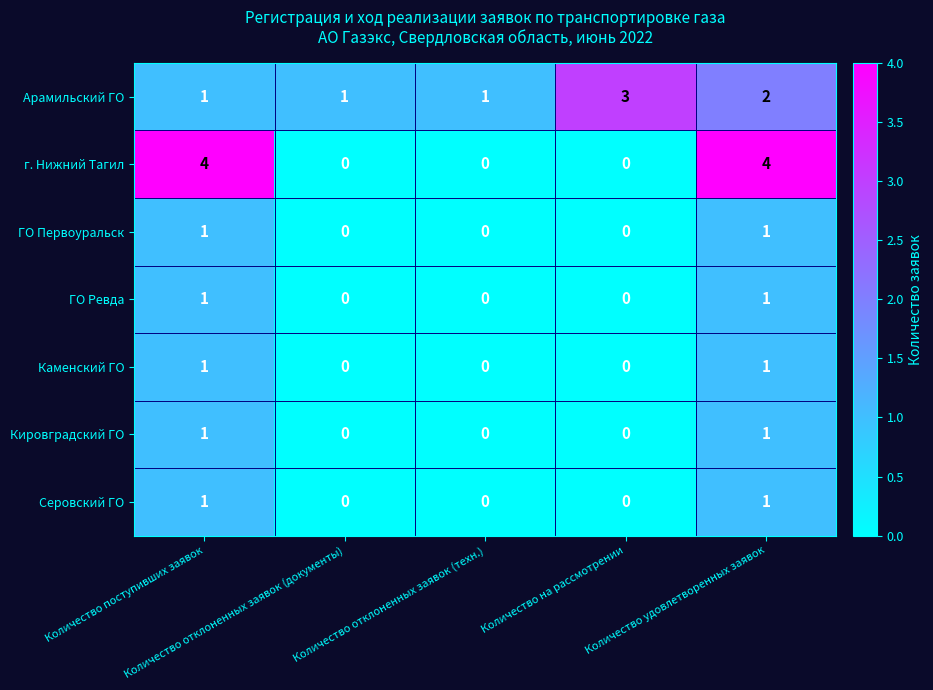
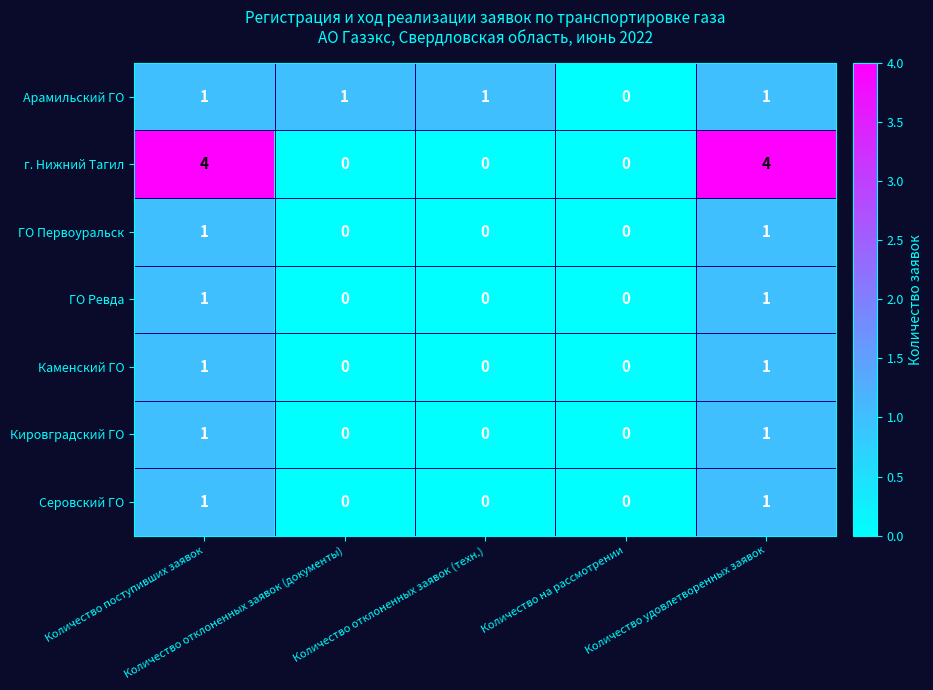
  {
    "Арамильский ГО": {
      "Количество поступивших заявок": 1,
      "Количество отклоненных заявок (документы)": 1,
      "Количество отклоненных заявок (техн.)": 1,
-     "Количество на рассмотрении": 3,
-     "Количество удовлетворенных заявок": 2
+     "Количество на рассмотрении": 0,
+     "Количество удовлетворенных заявок": 1
    },
    "г. Нижний Тагил": {
      "Количество поступивших заявок": 4,
      "Количество отклоненных заявок (документы)": 0,
      "Количество отклоненных заявок (техн.)": 0,
      "Количество на рассмотрении": 0,
      "Количество удовлетворенных заявок": 4
    },
    "ГО Первоуральск": {
      "Количество поступивших заявок": 1,
      "Количество отклоненных заявок (документы)": 0,
      "Количество отклоненных заявок (техн.)": 0,
      "Количество на рассмотрении": 0,
      "Количество удовлетворенных заявок": 1
    },
    "ГО Ревда": {
      "Количество поступивших заявок": 1,
      "Количество отклоненных заявок (документы)": 0,
      "Количество отклоненных заявок (техн.)": 0,
      "Количество на рассмотрении": 0,
      "Количество удовлетворенных заявок": 1
    },
    "Каменский ГО": {
      "Количество поступивших заявок": 1,
      "Количество отклоненных заявок (документы)": 0,
      "Количество отклоненных заявок (техн.)": 0,
      "Количество на рассмотрении": 0,
      "Количество удовлетворенных заявок": 1
    },
    "Кировградский ГО": {
      "Количество поступивших заявок": 1,
      "Количество отклоненных заявок (документы)": 0,
      "Количество отклоненных заявок (техн.)": 0,
      "Количество на рассмотрении": 0,
      "Количество удовлетворенных заявок": 1
    },
    "Серовский ГО": {
      "Количество поступивших заявок": 1,
      "Количество отклоненных заявок (документы)": 0,
      "Количество отклоненных заявок (техн.)": 0,
      "Количество на рассмотрении": 0,
      "Количество удовлетворенных заявок": 1
    }
  }
